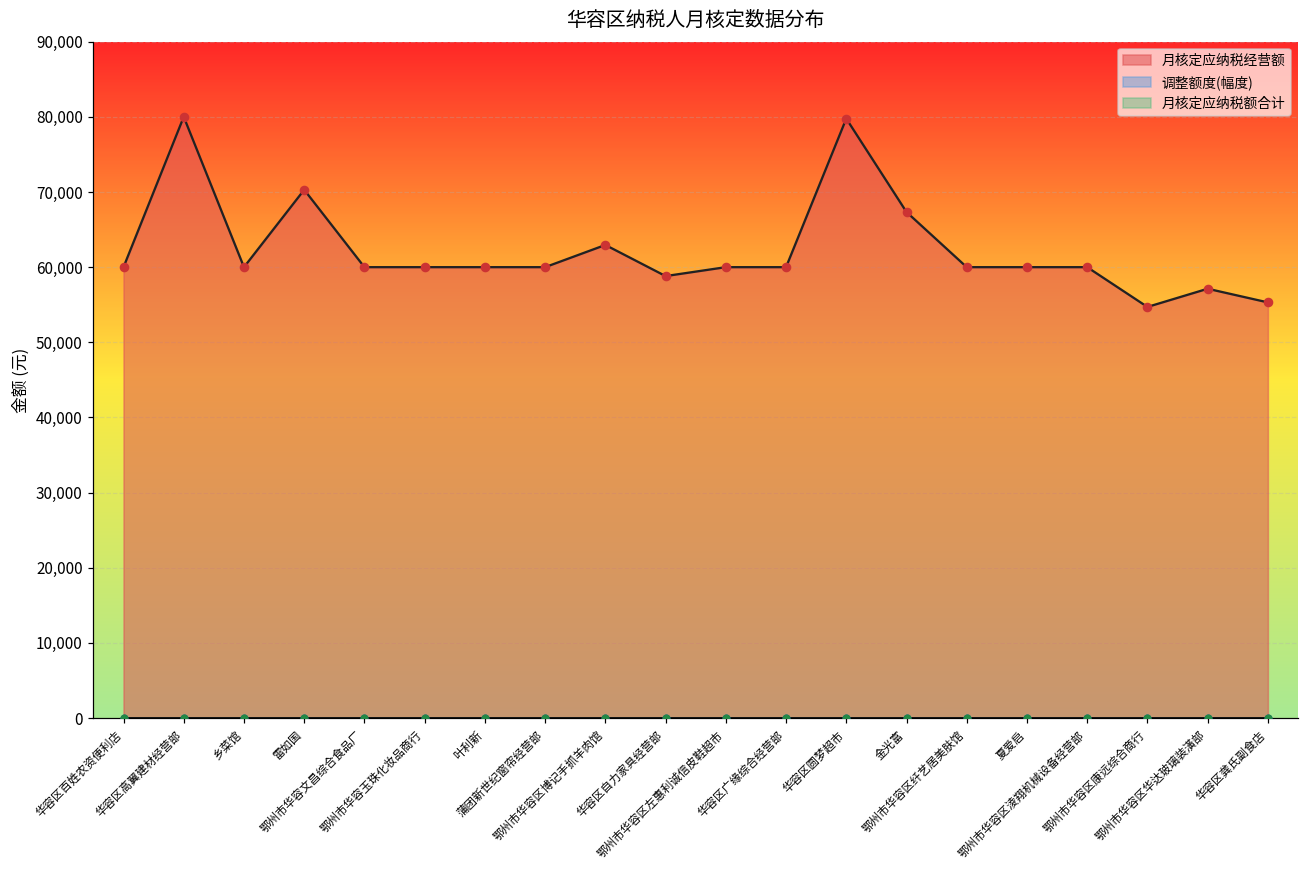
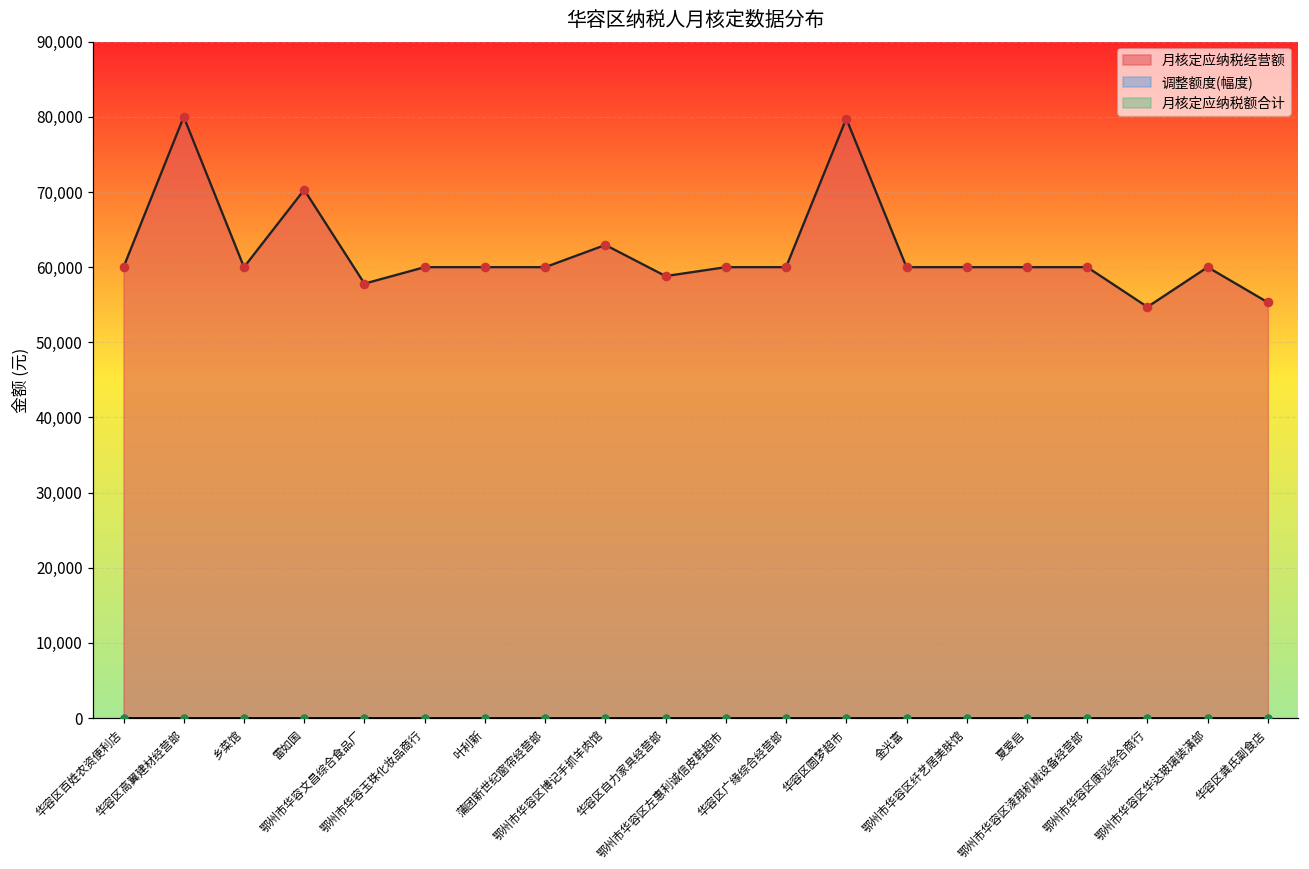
  {
    "月核定应纳税经营额": {
      "华容区百姓农资便利店": "60,000",
      "华容区高翼建材经营部": "80,000",
      "乡菜馆": "60,000",
      "雷如国": "70,000",
-     "鄂州市华容文昌综合食品厂": "60,000",
+     "鄂州市华容文昌综合食品厂": "58,000",
      "鄂州市华容玉珠化妆品商行": "60,000",
      "叶利新": "60,000",
      "蒲团新世纪窗帘经营部": "60,000",
      "鄂州市华容区博记手抓羊肉馆": "63,000",
      "华容区自力家具经营部": "59,000",
      "鄂州市华容区左惠利诚信皮鞋超市": "60,000",
      "华容区广缘综合经营部": "60,000",
      "华容区圆梦超市": "80,000",
-     "金光富": "67,000",
+     "金光富": "60,000",
      "鄂州市华容区纤艺居美肤馆": "60,000",
      "夏爱启": "60,000",
      "鄂州市华容区淩翔机械设备经营部": "60,000",
      "鄂州市华容区康远综合商行": "55,000",
-     "鄂州市华容区华达玻璃装潢部": "57,000",
+     "鄂州市华容区华达玻璃装潢部": "60,000",
      "华容区龚氏副食店": "55,000"
    },
    "月核定应纳税额合计": {
      "华容区百姓农资便利店": "0",
      "华容区高翼建材经营部": "0",
      "乡菜馆": "0",
      "雷如国": "0",
      "鄂州市华容文昌综合食品厂": "0",
      "鄂州市华容玉珠化妆品商行": "0",
      "叶利新": "0",
      "蒲团新世纪窗帘经营部": "0",
      "鄂州市华容区博记手抓羊肉馆": "0",
      "华容区自力家具经营部": "0",
      "鄂州市华容区左惠利诚信皮鞋超市": "0",
      "华容区广缘综合经营部": "0",
      "华容区圆梦超市": "0",
      "金光富": "0",
      "鄂州市华容区纤艺居美肤馆": "0",
      "夏爱启": "0",
      "鄂州市华容区淩翔机械设备经营部": "0",
      "鄂州市华容区康远综合商行": "0",
      "鄂州市华容区华达玻璃装潢部": "0",
      "华容区龚氏副食店": "0"
    }
  }
